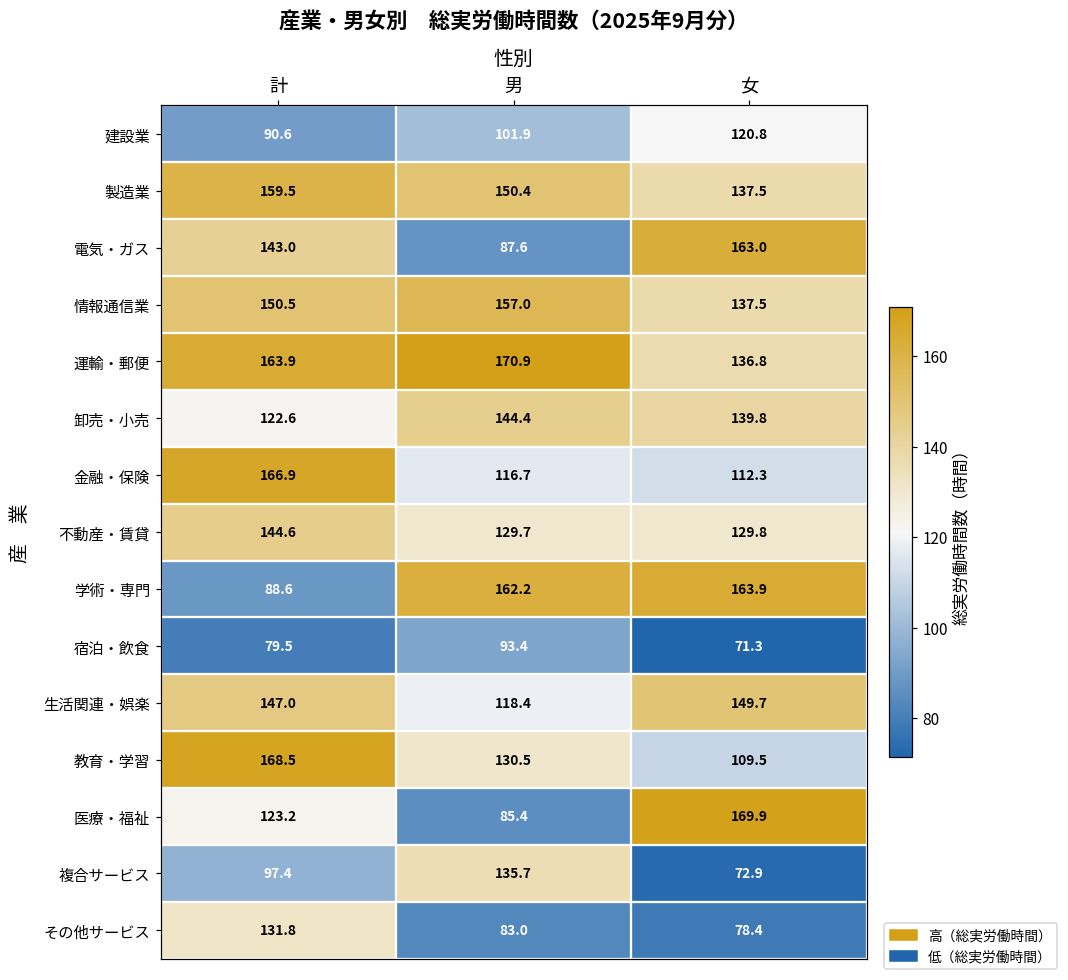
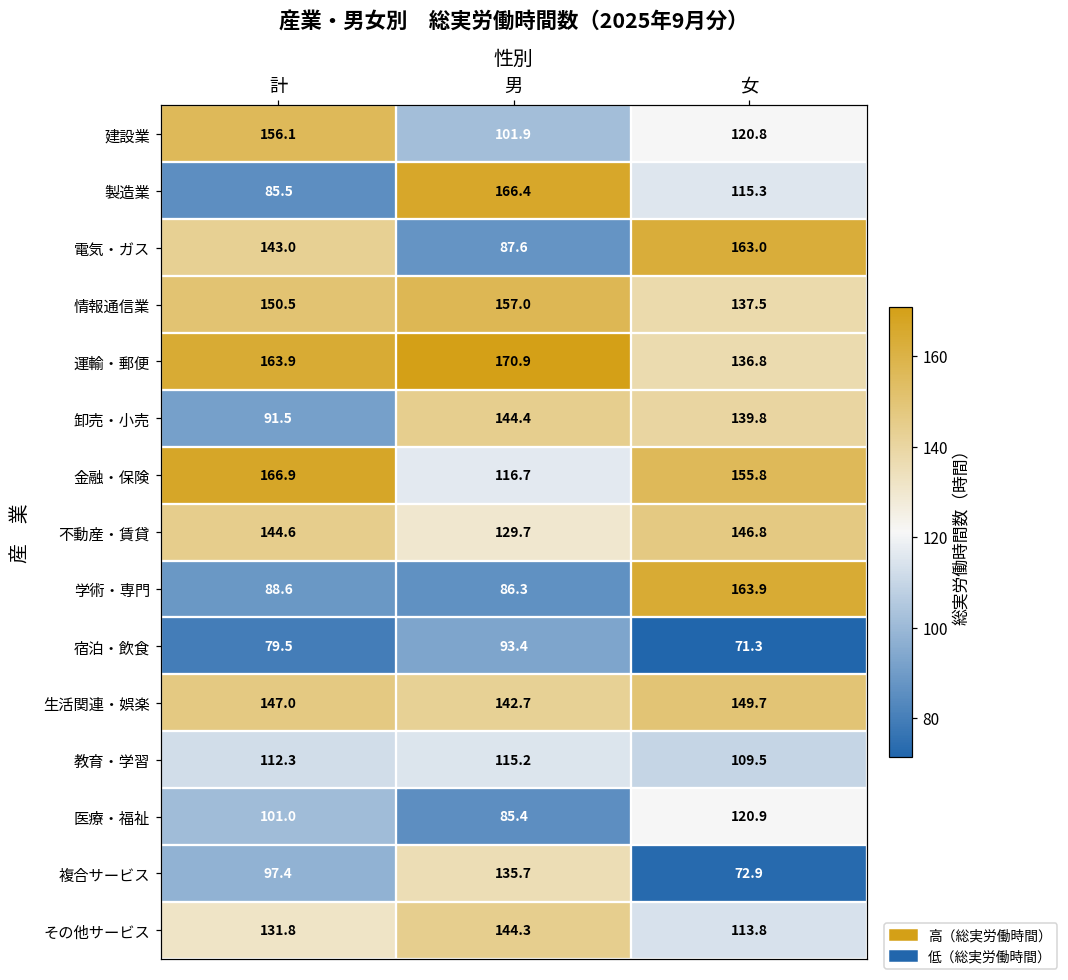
  {
    "建設業": {
-     "計": 90.6,
+     "計": 156.1,
      "男": 101.9,
      "女": 120.8
    },
    "製造業": {
-     "計": 159.5,
-     "男": 150.4,
-     "女": 137.5
+     "計": 85.5,
+     "男": 166.4,
+     "女": 115.3
    },
    "電気・ガス": {
      "計": 143.0,
      "男": 87.6,
      "女": 163.0
    },
    "情報通信業": {
      "計": 150.5,
      "男": 157.0,
      "女": 137.5
    },
    "運輸・郵便": {
      "計": 163.9,
      "男": 170.9,
      "女": 136.8
    },
    "卸売・小売": {
-     "計": 122.6,
+     "計": 91.5,
      "男": 144.4,
      "女": 139.8
    },
    "金融・保険": {
      "計": 166.9,
      "男": 116.7,
-     "女": 112.3
+     "女": 155.8
    },
    "不動産・賃貸": {
      "計": 144.6,
      "男": 129.7,
-     "女": 129.8
+     "女": 146.8
    },
    "学術・専門": {
      "計": 88.6,
-     "男": 162.2,
+     "男": 86.3,
      "女": 163.9
    },
    "宿泊・飲食": {
      "計": 79.5,
      "男": 93.4,
      "女": 71.3
    },
    "生活関連・娯楽": {
      "計": 147.0,
-     "男": 118.4,
+     "男": 142.7,
      "女": 149.7
    },
    "教育・学習": {
-     "計": 168.5,
-     "男": 130.5,
+     "計": 112.3,
+     "男": 115.2,
      "女": 109.5
    },
    "医療・福祉": {
-     "計": 123.2,
+     "計": 101.0,
      "男": 85.4,
-     "女": 169.9
+     "女": 120.9
    },
    "複合サービス": {
      "計": 97.4,
      "男": 135.7,
      "女": 72.9
    },
    "その他サービス": {
      "計": 131.8,
-     "男": 83.0,
-     "女": 78.4
+     "男": 144.3,
+     "女": 113.8
    }
  }
